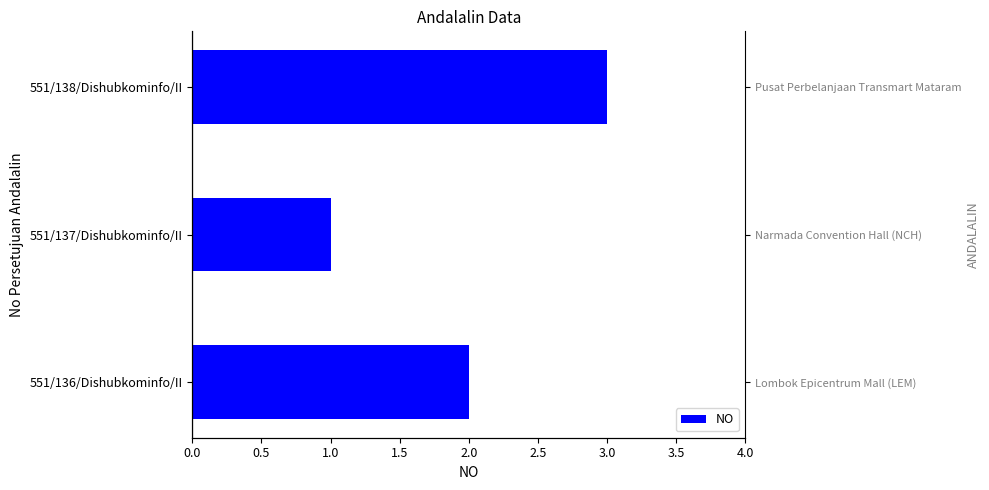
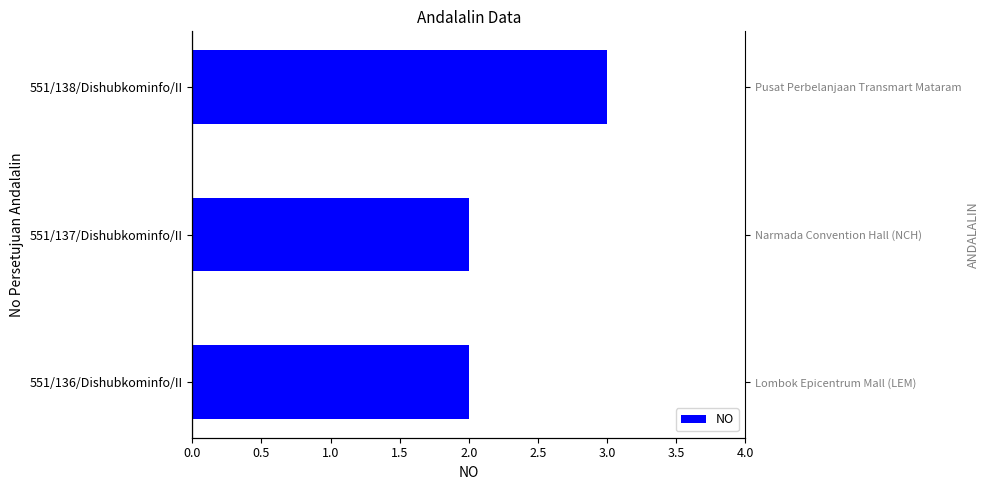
  {
    "551/138/Dishubkominfo/II": 3,
-   "551/137/Dishubkominfo/II": 1,
+   "551/137/Dishubkominfo/II": 2,
    "551/136/Dishubkominfo/II": 2
  }
